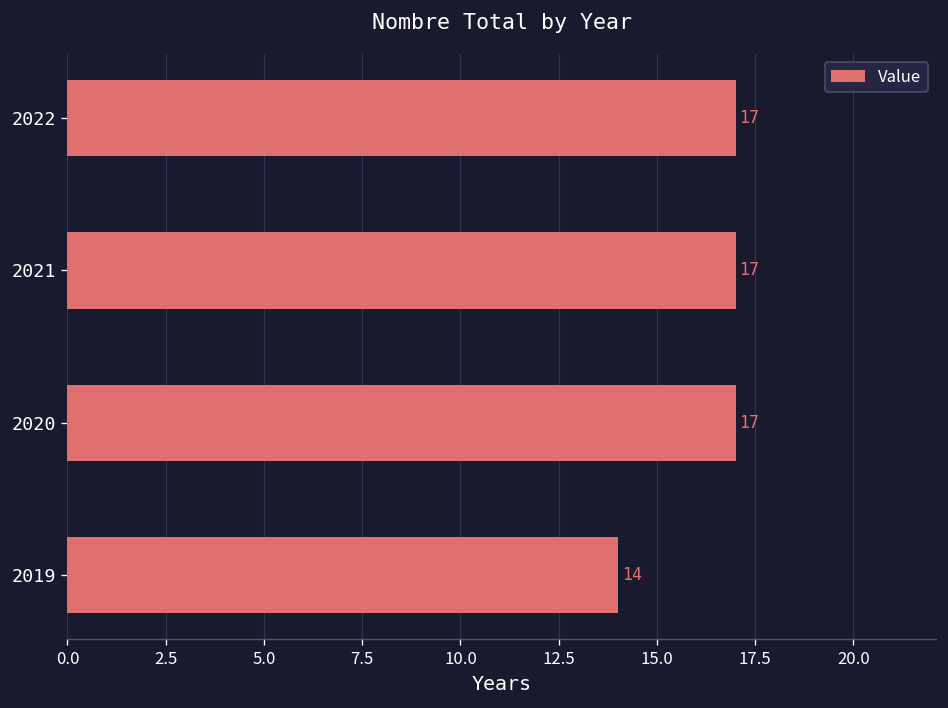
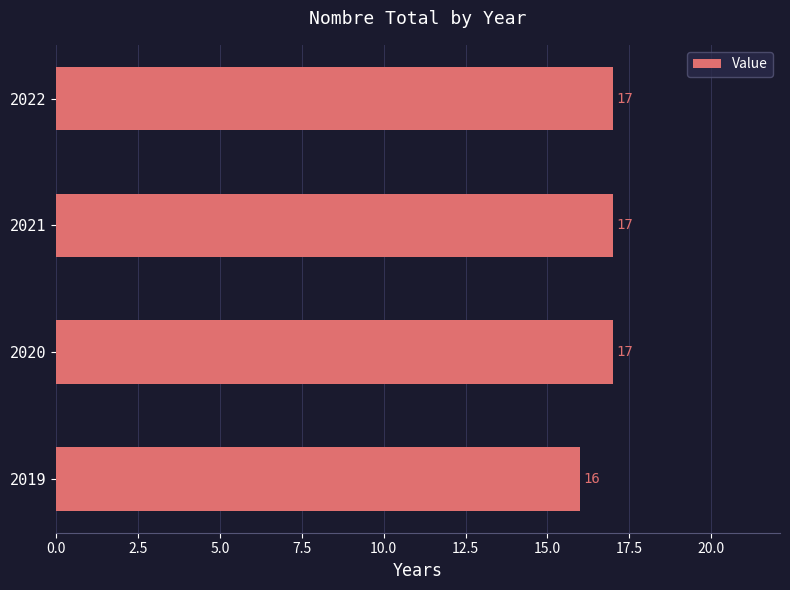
  {
    "2022": 17,
    "2021": 17,
    "2020": 17,
-   "2019": 14
+   "2019": 16
  }
